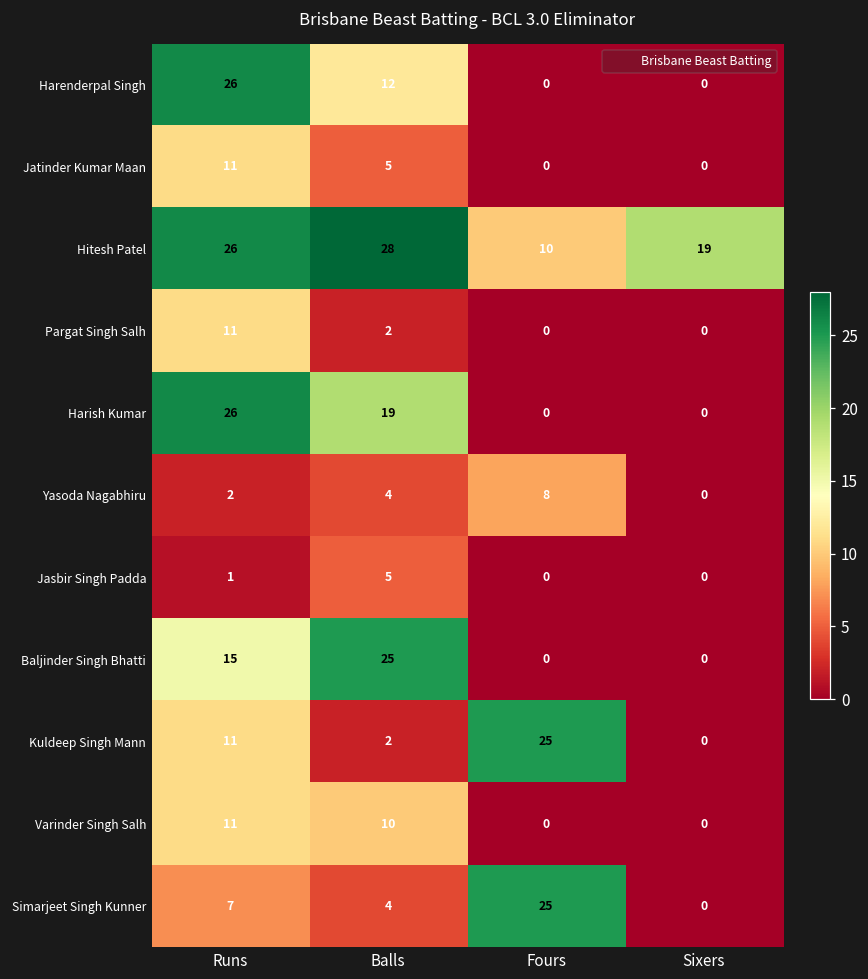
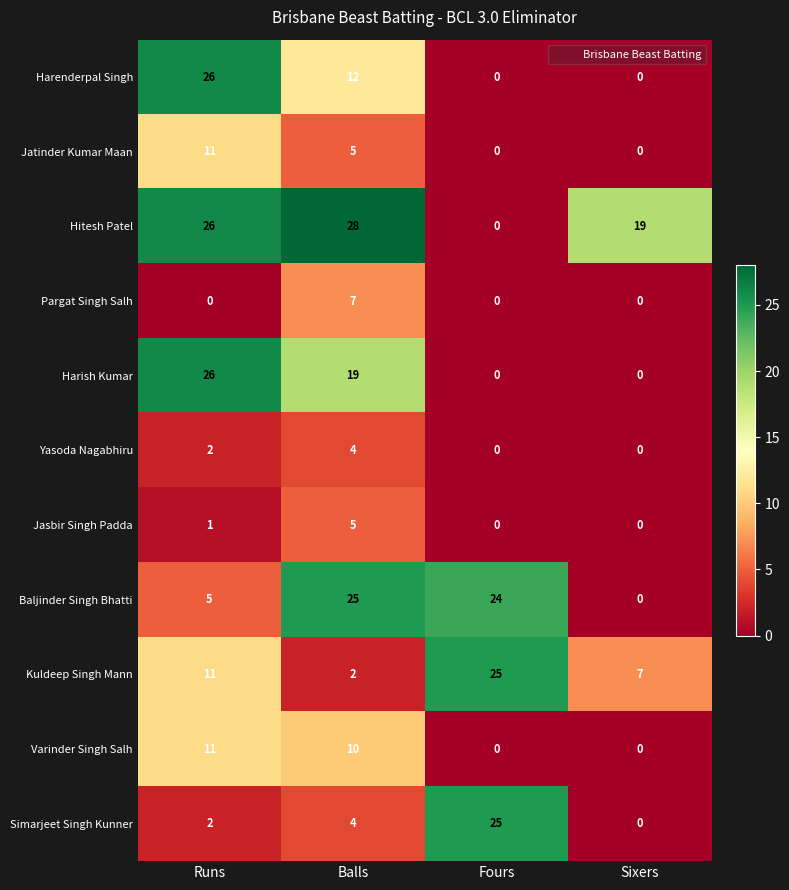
  {
    "Harenderpal Singh": {
      "Runs": 26,
      "Balls": 12,
      "Fours": 0,
      "Sixers": 0
    },
    "Jatinder Kumar Maan": {
      "Runs": 11,
      "Balls": 5,
      "Fours": 0,
      "Sixers": 0
    },
    "Hitesh Patel": {
      "Runs": 26,
      "Balls": 28,
-     "Fours": 10,
+     "Fours": 0,
      "Sixers": 19
    },
    "Pargat Singh Salh": {
-     "Runs": 11,
-     "Balls": 2,
+     "Runs": 0,
+     "Balls": 7,
      "Fours": 0,
      "Sixers": 0
    },
    "Harish Kumar": {
      "Runs": 26,
      "Balls": 19,
      "Fours": 0,
      "Sixers": 0
    },
    "Yasoda Nagabhiru": {
      "Runs": 2,
      "Balls": 4,
-     "Fours": 8,
+     "Fours": 0,
      "Sixers": 0
    },
    "Jasbir Singh Padda": {
      "Runs": 1,
      "Balls": 5,
      "Fours": 0,
      "Sixers": 0
    },
    "Baljinder Singh Bhatti": {
-     "Runs": 15,
+     "Runs": 5,
      "Balls": 25,
-     "Fours": 0,
+     "Fours": 24,
      "Sixers": 0
    },
    "Kuldeep Singh Mann": {
      "Runs": 11,
      "Balls": 2,
      "Fours": 25,
-     "Sixers": 0
+     "Sixers": 7
    },
    "Varinder Singh Salh": {
      "Runs": 11,
      "Balls": 10,
      "Fours": 0,
      "Sixers": 0
    },
    "Simarjeet Singh Kunner": {
-     "Runs": 7,
+     "Runs": 2,
      "Balls": 4,
      "Fours": 25,
      "Sixers": 0
    }
  }
